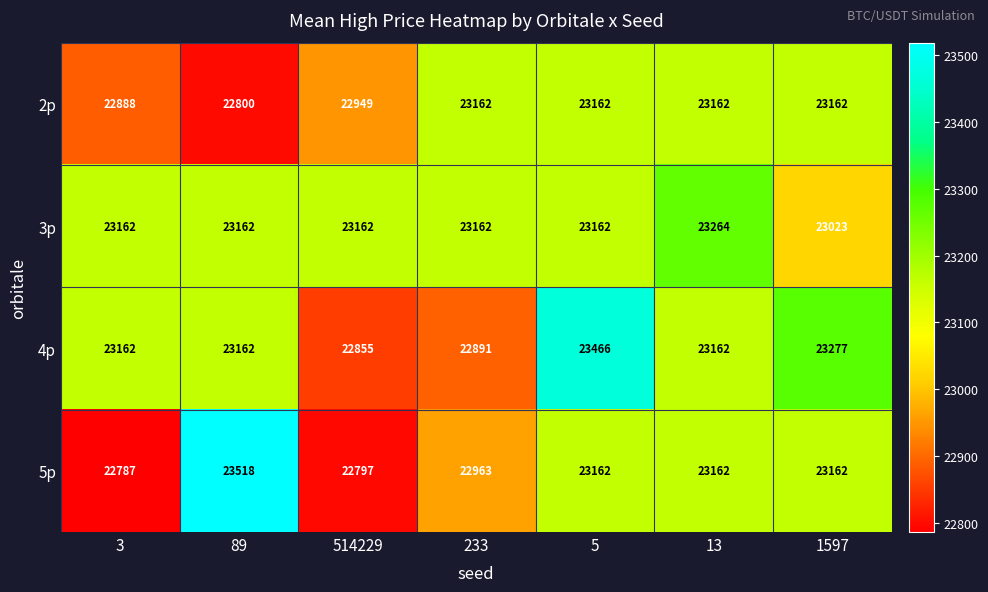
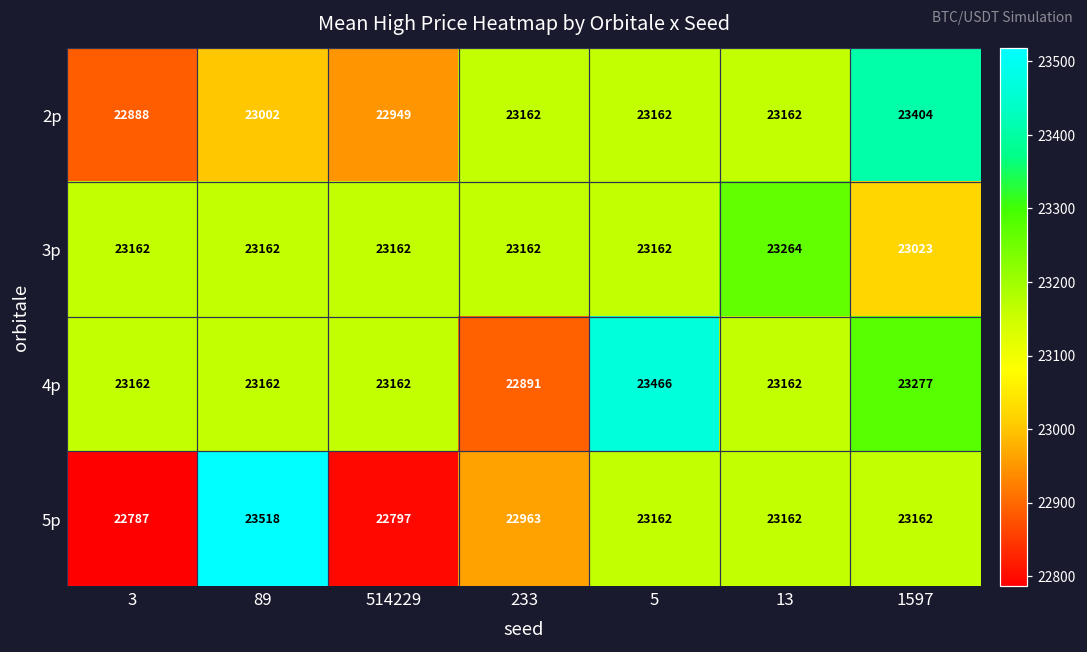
  {
    "2p": {
      "3": 22888,
-     "89": 22800,
+     "89": 23002,
      "514229": 22949,
      "233": 23162,
      "5": 23162,
      "13": 23162,
-     "1597": 23162
+     "1597": 23404
    },
    "3p": {
      "3": 23162,
      "89": 23162,
      "514229": 23162,
      "233": 23162,
      "5": 23162,
      "13": 23264,
      "1597": 23023
    },
    "4p": {
      "3": 23162,
      "89": 23162,
-     "514229": 22855,
+     "514229": 23162,
      "233": 22891,
      "5": 23466,
      "13": 23162,
      "1597": 23277
    },
    "5p": {
      "3": 22787,
      "89": 23518,
      "514229": 22797,
      "233": 22963,
      "5": 23162,
      "13": 23162,
      "1597": 23162
    }
  }
